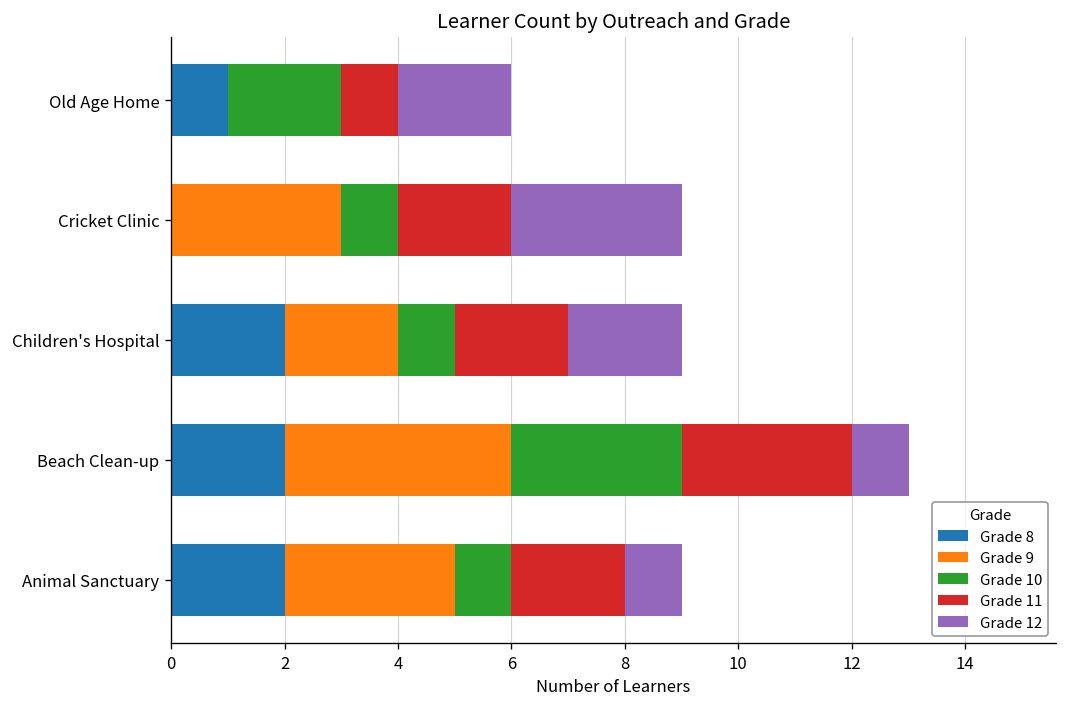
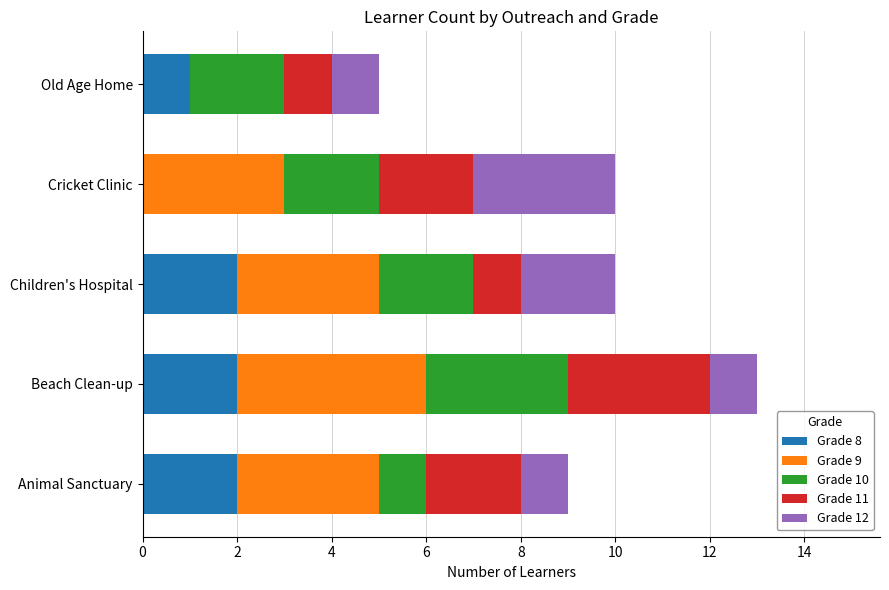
  {
    "Grade 8": {
      "Old Age Home": 1,
      "Cricket Clinic": 0,
      "Children's Hospital": 2,
      "Beach Clean-up": 2,
      "Animal Sanctuary": 2
    },
    "Grade 9": {
      "Old Age Home": 0,
      "Cricket Clinic": 3,
-     "Children's Hospital": 2,
+     "Children's Hospital": 3,
      "Beach Clean-up": 4,
      "Animal Sanctuary": 3
    },
    "Grade 10": {
      "Old Age Home": 2,
-     "Cricket Clinic": 1,
-     "Children's Hospital": 1,
+     "Cricket Clinic": 2,
+     "Children's Hospital": 2,
      "Beach Clean-up": 3,
      "Animal Sanctuary": 1
    },
    "Grade 11": {
      "Old Age Home": 1,
      "Cricket Clinic": 2,
-     "Children's Hospital": 2,
+     "Children's Hospital": 1,
      "Beach Clean-up": 3,
      "Animal Sanctuary": 2
    },
    "Grade 12": {
-     "Old Age Home": 2,
+     "Old Age Home": 1,
      "Cricket Clinic": 3,
      "Children's Hospital": 2,
      "Beach Clean-up": 1,
      "Animal Sanctuary": 1
    }
  }
